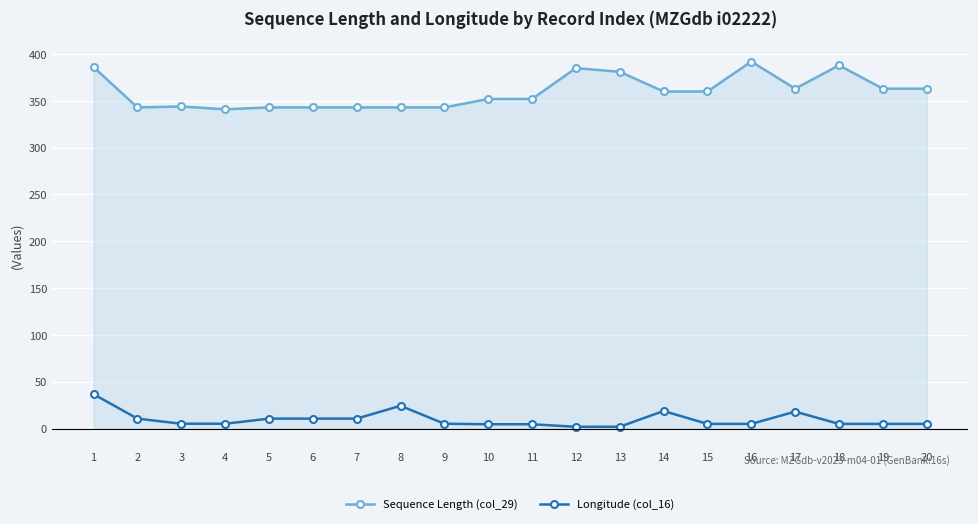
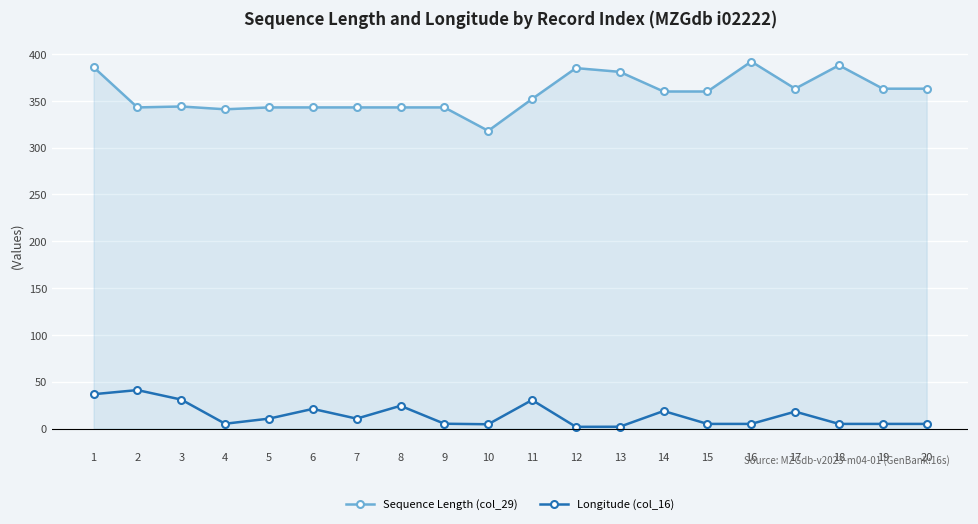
  {
    "Sequence Length (col_29)": {
      "1": 390,
      "2": 340,
      "3": 340,
      "4": 340,
      "5": 340,
      "6": 340,
      "7": 340,
      "8": 340,
      "9": 340,
-     "10": 350,
+     "10": 320,
      "11": 350,
      "12": 390,
      "13": 380,
      "14": 360,
      "15": 360,
      "16": 390,
      "17": 360,
      "18": 390,
      "19": 360,
      "20": 360
    },
    "Longitude (col_16)": {
      "1": 40,
-     "2": 10,
-     "3": 10,
+     "2": 40,
+     "3": 30,
      "4": 10,
      "5": 10,
-     "6": 10,
+     "6": 20,
      "7": 10,
      "8": 20,
      "9": 10,
      "10": 0,
-     "11": 0,
+     "11": 30,
      "12": 0,
      "13": 0,
      "14": 20,
      "15": 0,
      "16": 0,
      "17": 20,
      "18": 0,
      "19": 0,
      "20": 0
    }
  }
